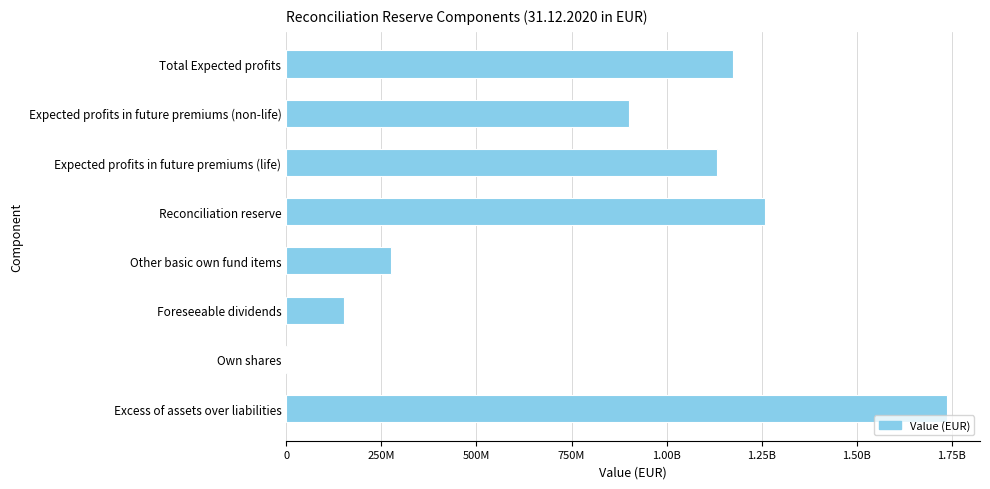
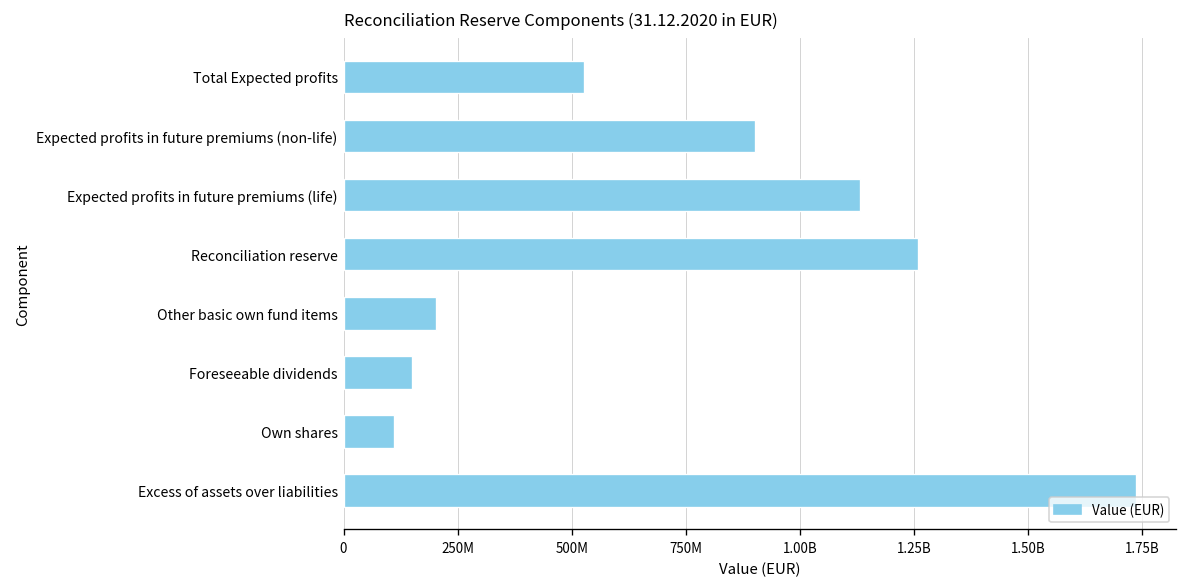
  {
-   "Total Expected profits": 1180000000,
+   "Total Expected profits": 530000000,
    "Expected profits in future premiums (non-life)": 900000000,
    "Expected profits in future premiums (life)": 1130000000,
    "Reconciliation reserve": 1260000000,
-   "Other basic own fund items": 280000000,
+   "Other basic own fund items": 200000000,
    "Foreseeable dividends": 150000000,
-   "Own shares": 0,
+   "Own shares": 110000000,
    "Excess of assets over liabilities": 1740000000
  }
